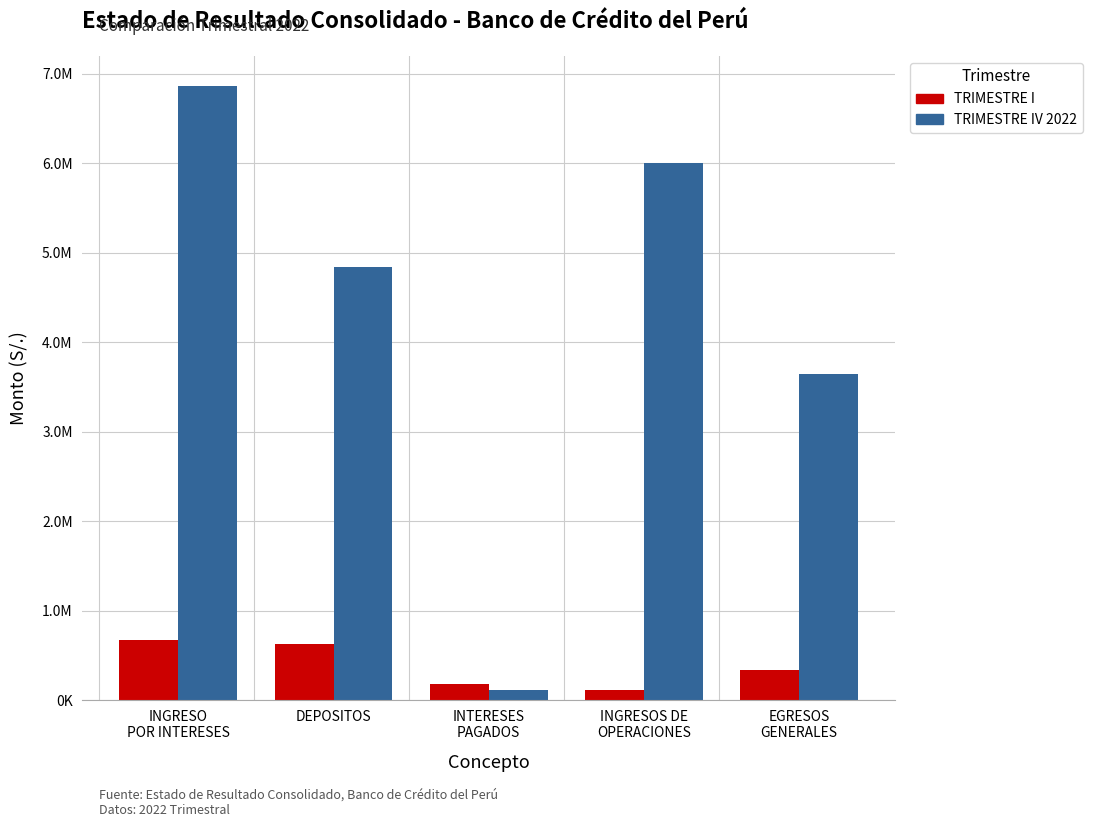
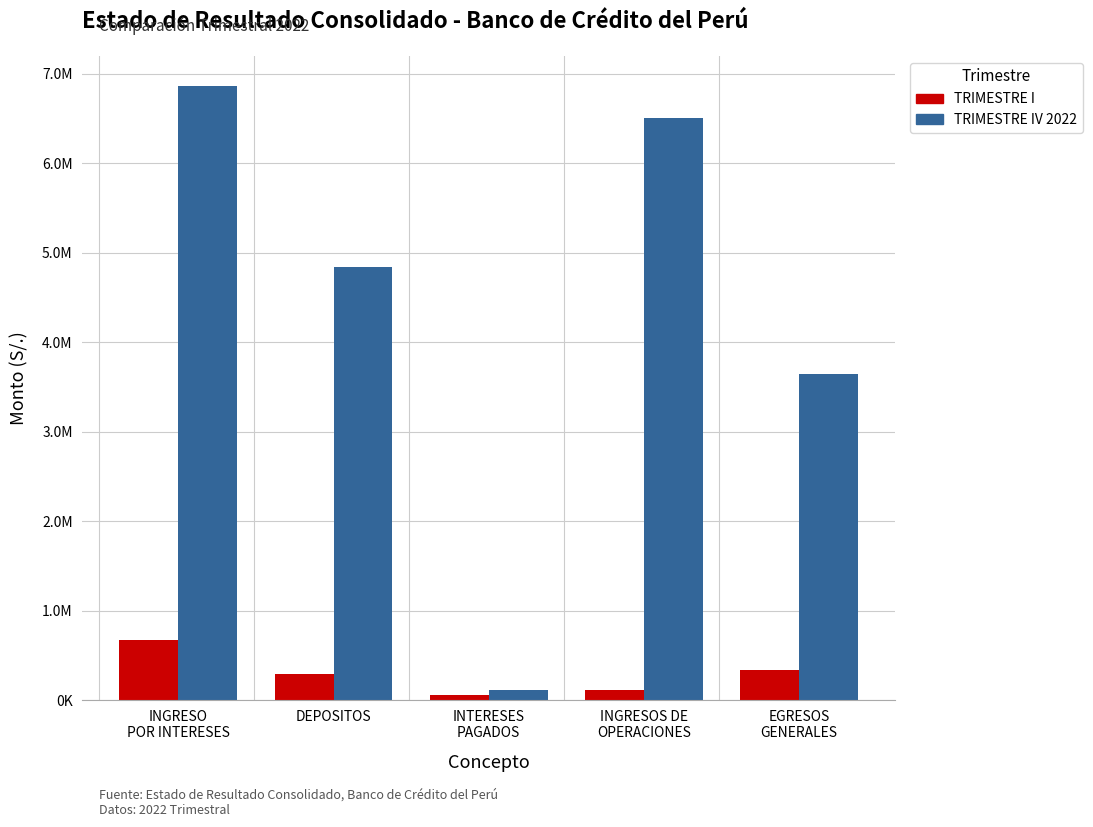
  {
    "TRIMESTRE I": {
      "INGRESO POR INTERESES": 700000,
-     "DEPOSITOS": 600000,
-     "INTERESES PAGADOS": 200000,
+     "DEPOSITOS": 300000,
+     "INTERESES PAGADOS": 100000,
      "INGRESOS DE OPERACIONES": 100000,
      "EGRESOS GENERALES": 300000
    },
    "TRIMESTRE IV 2022": {
      "INGRESO POR INTERESES": 6900000,
      "DEPOSITOS": 4800000,
      "INTERESES PAGADOS": 100000,
-     "INGRESOS DE OPERACIONES": 6000000,
+     "INGRESOS DE OPERACIONES": 6500000,
      "EGRESOS GENERALES": 3600000
    }
  }
